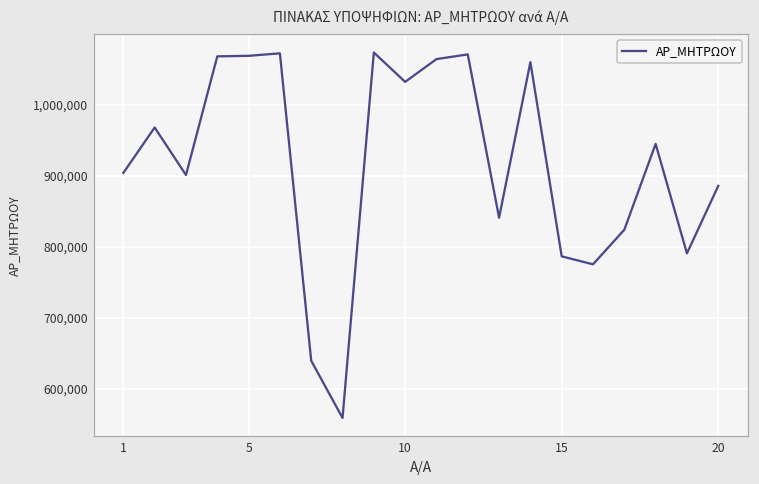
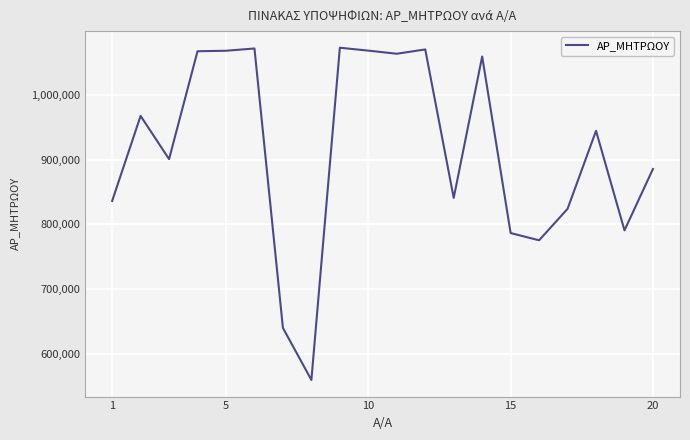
  {
-   "1": "900,000",
+   "1": "840,000",
    "5": "1,070,000",
-   "10": "1,030,000",
+   "10": "1,070,000",
    "15": "790,000",
    "20": "890,000"
  }
